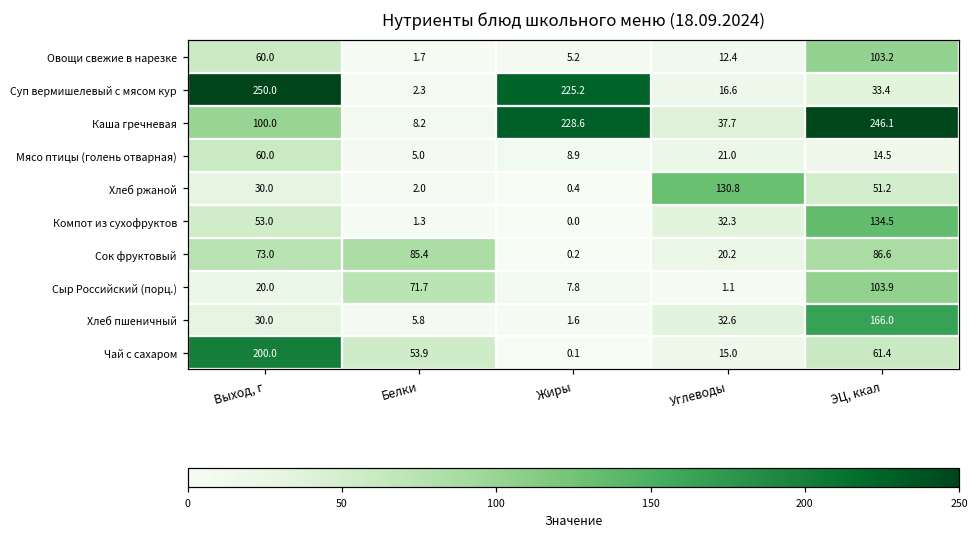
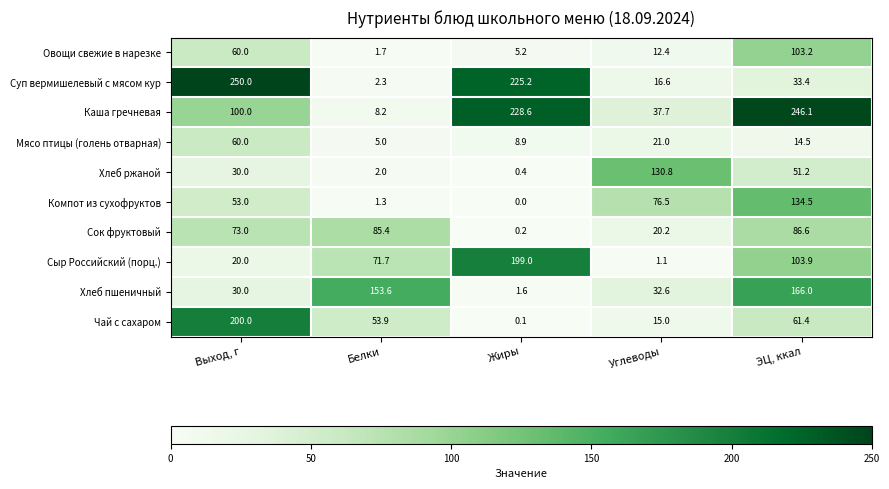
  {
    "Овощи свежие в нарезке": {
      "Выход, г": 60.0,
      "Белки": 1.7,
      "Жиры": 5.2,
      "Углеводы": 12.4,
      "ЭЦ, ккал": 103.2
    },
    "Суп вермишелевый с мясом кур": {
      "Выход, г": 250.0,
      "Белки": 2.3,
      "Жиры": 225.2,
      "Углеводы": 16.6,
      "ЭЦ, ккал": 33.4
    },
    "Каша гречневая": {
      "Выход, г": 100.0,
      "Белки": 8.2,
      "Жиры": 228.6,
      "Углеводы": 37.7,
      "ЭЦ, ккал": 246.1
    },
    "Мясо птицы (голень отварная)": {
      "Выход, г": 60.0,
      "Белки": 5.0,
      "Жиры": 8.9,
      "Углеводы": 21.0,
      "ЭЦ, ккал": 14.5
    },
    "Хлеб ржаной": {
      "Выход, г": 30.0,
      "Белки": 2.0,
      "Жиры": 0.4,
      "Углеводы": 130.8,
      "ЭЦ, ккал": 51.2
    },
    "Компот из сухофруктов": {
      "Выход, г": 53.0,
      "Белки": 1.3,
      "Жиры": 0.0,
-     "Углеводы": 32.3,
+     "Углеводы": 76.5,
      "ЭЦ, ккал": 134.5
    },
    "Сок фруктовый": {
      "Выход, г": 73.0,
      "Белки": 85.4,
      "Жиры": 0.2,
      "Углеводы": 20.2,
      "ЭЦ, ккал": 86.6
    },
    "Сыр Российский (порц.)": {
      "Выход, г": 20.0,
      "Белки": 71.7,
-     "Жиры": 7.8,
+     "Жиры": 199.0,
      "Углеводы": 1.1,
      "ЭЦ, ккал": 103.9
    },
    "Хлеб пшеничный": {
      "Выход, г": 30.0,
-     "Белки": 5.8,
+     "Белки": 153.6,
      "Жиры": 1.6,
      "Углеводы": 32.6,
      "ЭЦ, ккал": 166.0
    },
    "Чай с сахаром": {
      "Выход, г": 200.0,
      "Белки": 53.9,
      "Жиры": 0.1,
      "Углеводы": 15.0,
      "ЭЦ, ккал": 61.4
    }
  }
